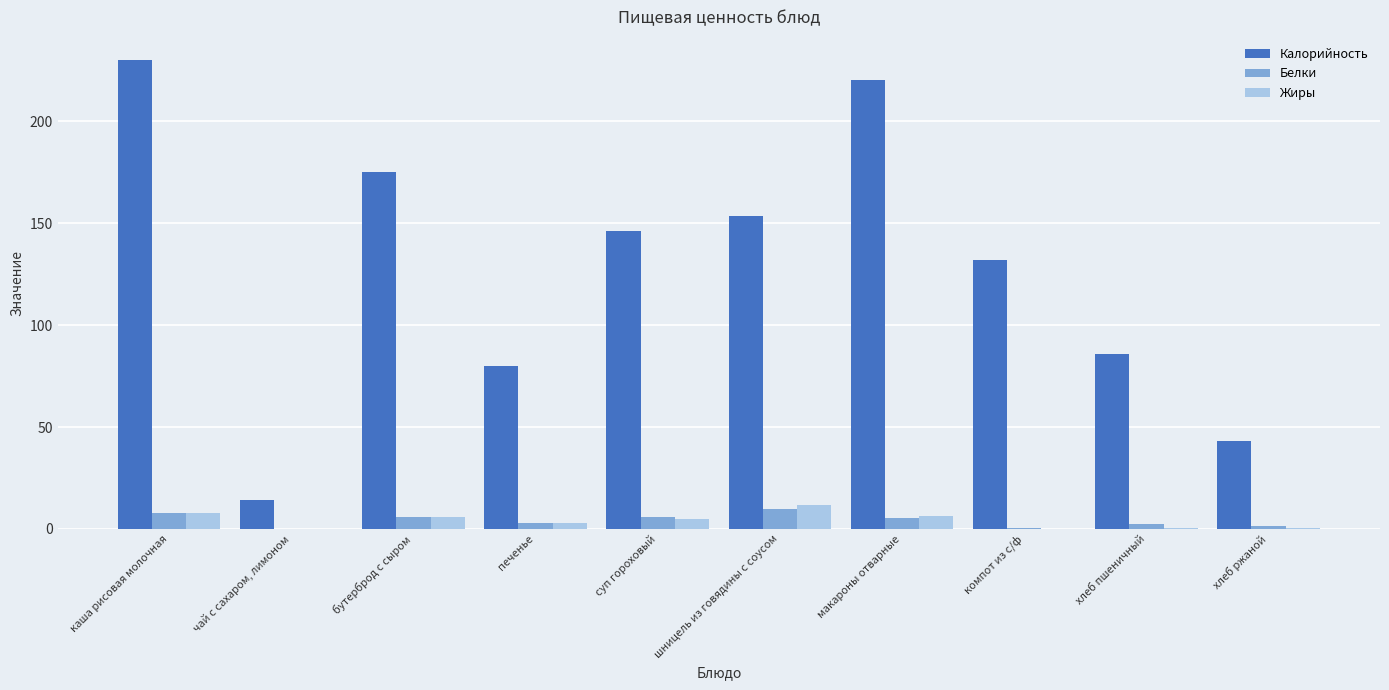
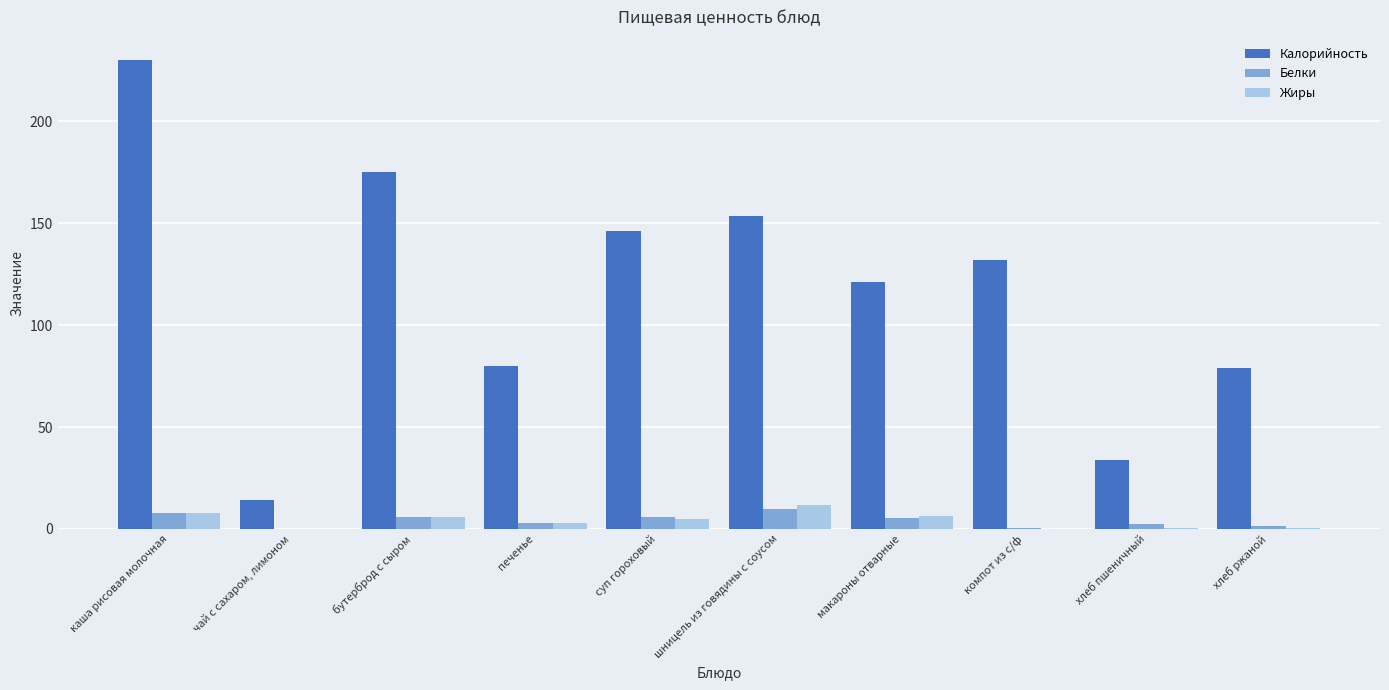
  {
    "Калорийность": {
      "каша рисовая молочная": 230,
      "чай с сахаром, лимоном": 14,
      "бутерброд с сыром": 175,
      "печенье": 80,
      "суп гороховый": 146,
      "шницель из говядины с соусом": 154,
-     "макароны отварные": 221,
+     "макароны отварные": 121,
      "компот из с/ф": 132,
-     "хлеб пшеничный": 86,
-     "хлеб ржаной": 43
+     "хлеб пшеничный": 34,
+     "хлеб ржаной": 79
    }
  }
